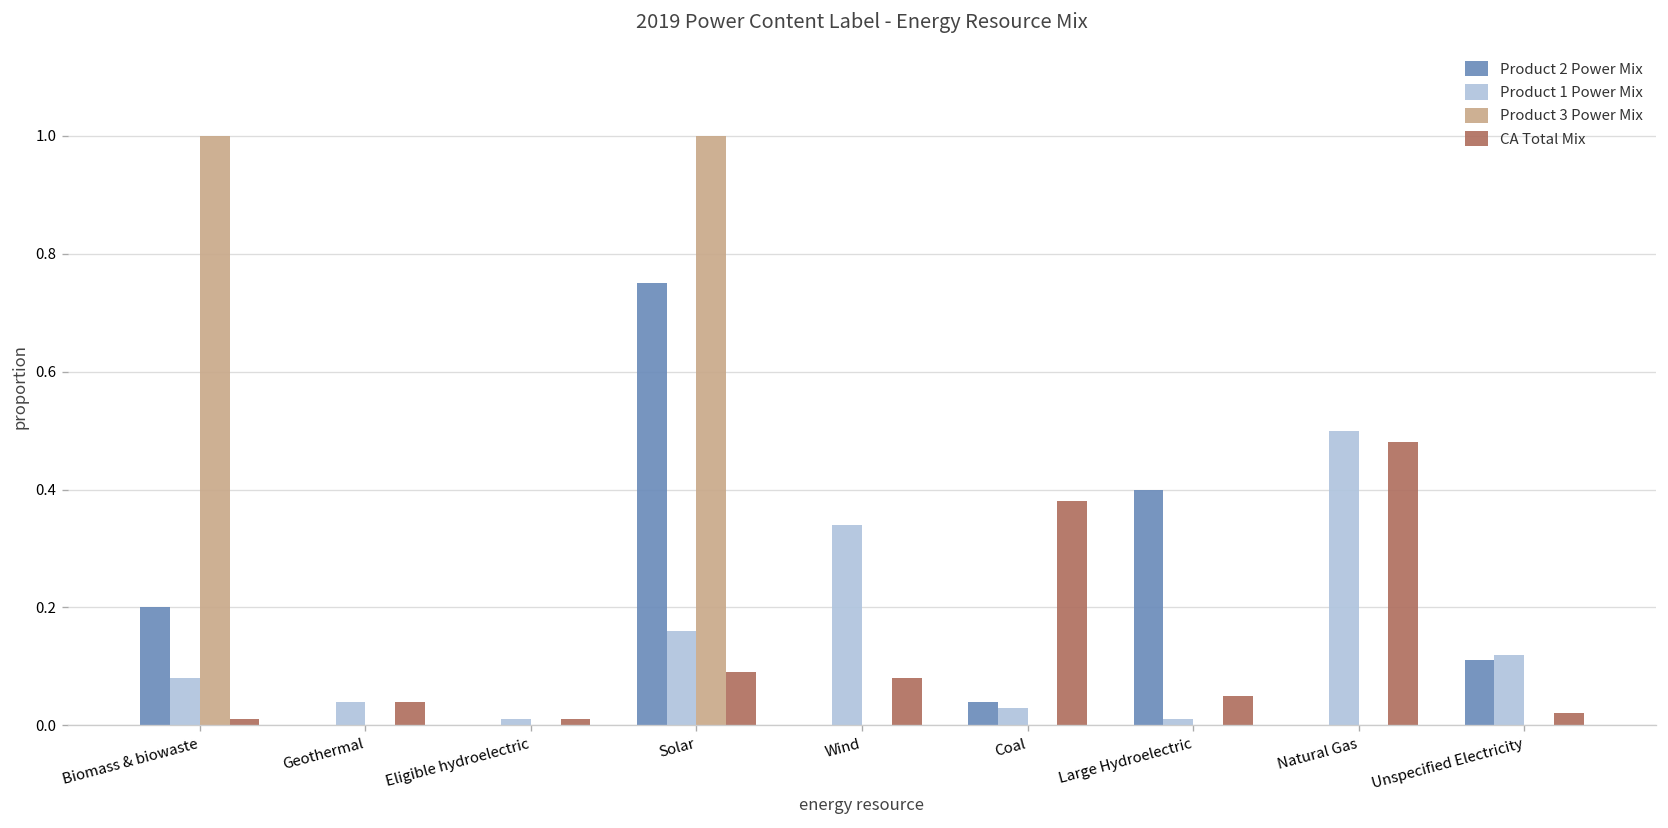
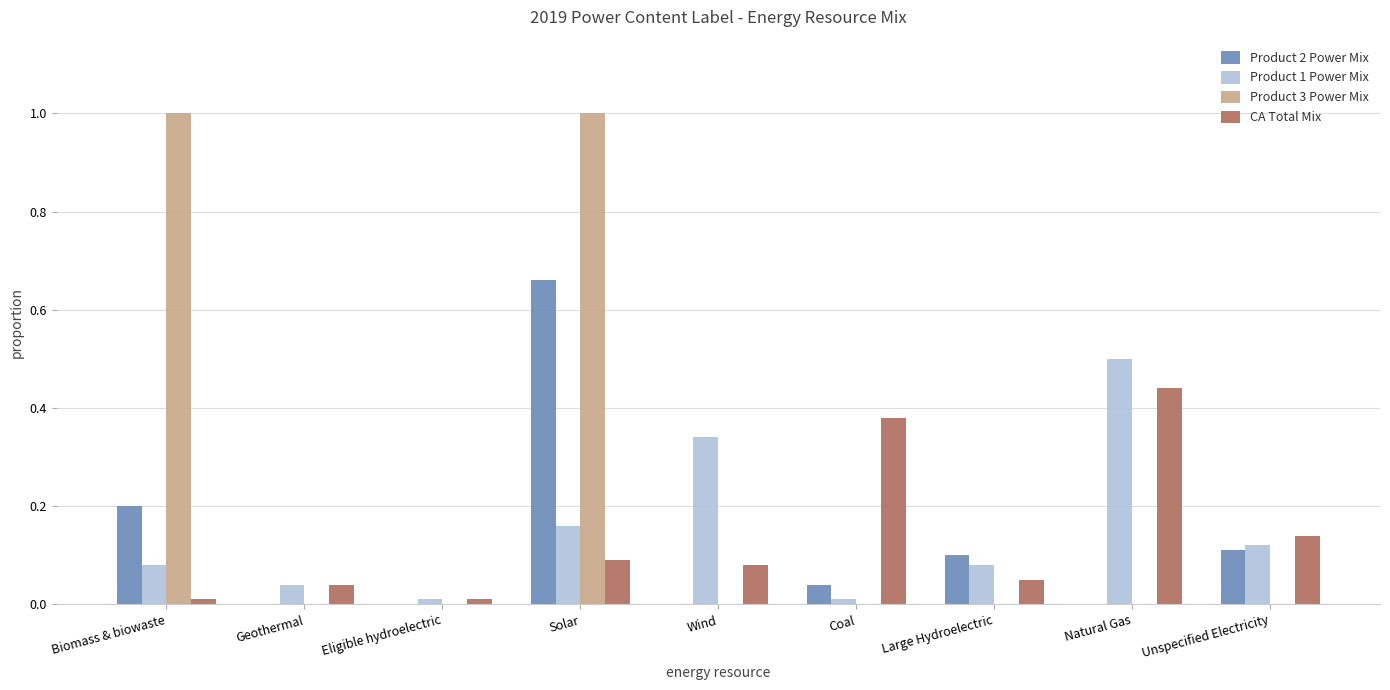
  {
    "Product 2 Power Mix": {
      "Biomass & biowaste": 0.20,
      "Geothermal": 0.00,
      "Eligible hydroelectric": 0.00,
-     "Solar": 0.75,
+     "Solar": 0.66,
      "Wind": 0.00,
      "Coal": 0.04,
-     "Large Hydroelectric": 0.4,
+     "Large Hydroelectric": 0.1,
      "Natural Gas": 0.00,
      "Unspecified Electricity": 0.11
    },
    "Product 1 Power Mix": {
      "Biomass & biowaste": 0.08,
      "Geothermal": 0.04,
      "Eligible hydroelectric": 0.01,
      "Solar": 0.16,
      "Wind": 0.34,
-     "Coal": 0.03,
-     "Large Hydroelectric": 0.01,
+     "Coal": 0.01,
+     "Large Hydroelectric": 0.08,
      "Natural Gas": 0.50,
      "Unspecified Electricity": 0.12
    },
    "Product 3 Power Mix": {
      "Biomass & biowaste": 1.00,
      "Geothermal": 0.00,
      "Eligible hydroelectric": 0.00,
      "Solar": 1.00,
      "Wind": 0.00,
      "Coal": 0.00,
      "Large Hydroelectric": 0.00,
      "Natural Gas": 0.00,
      "Unspecified Electricity": 0.00
    },
    "CA Total Mix": {
      "Biomass & biowaste": 0.01,
      "Geothermal": 0.04,
      "Eligible hydroelectric": 0.01,
      "Solar": 0.09,
      "Wind": 0.08,
      "Coal": 0.38,
      "Large Hydroelectric": 0.05,
-     "Natural Gas": 0.48,
-     "Unspecified Electricity": 0.02
+     "Natural Gas": 0.44,
+     "Unspecified Electricity": 0.14
    }
  }
